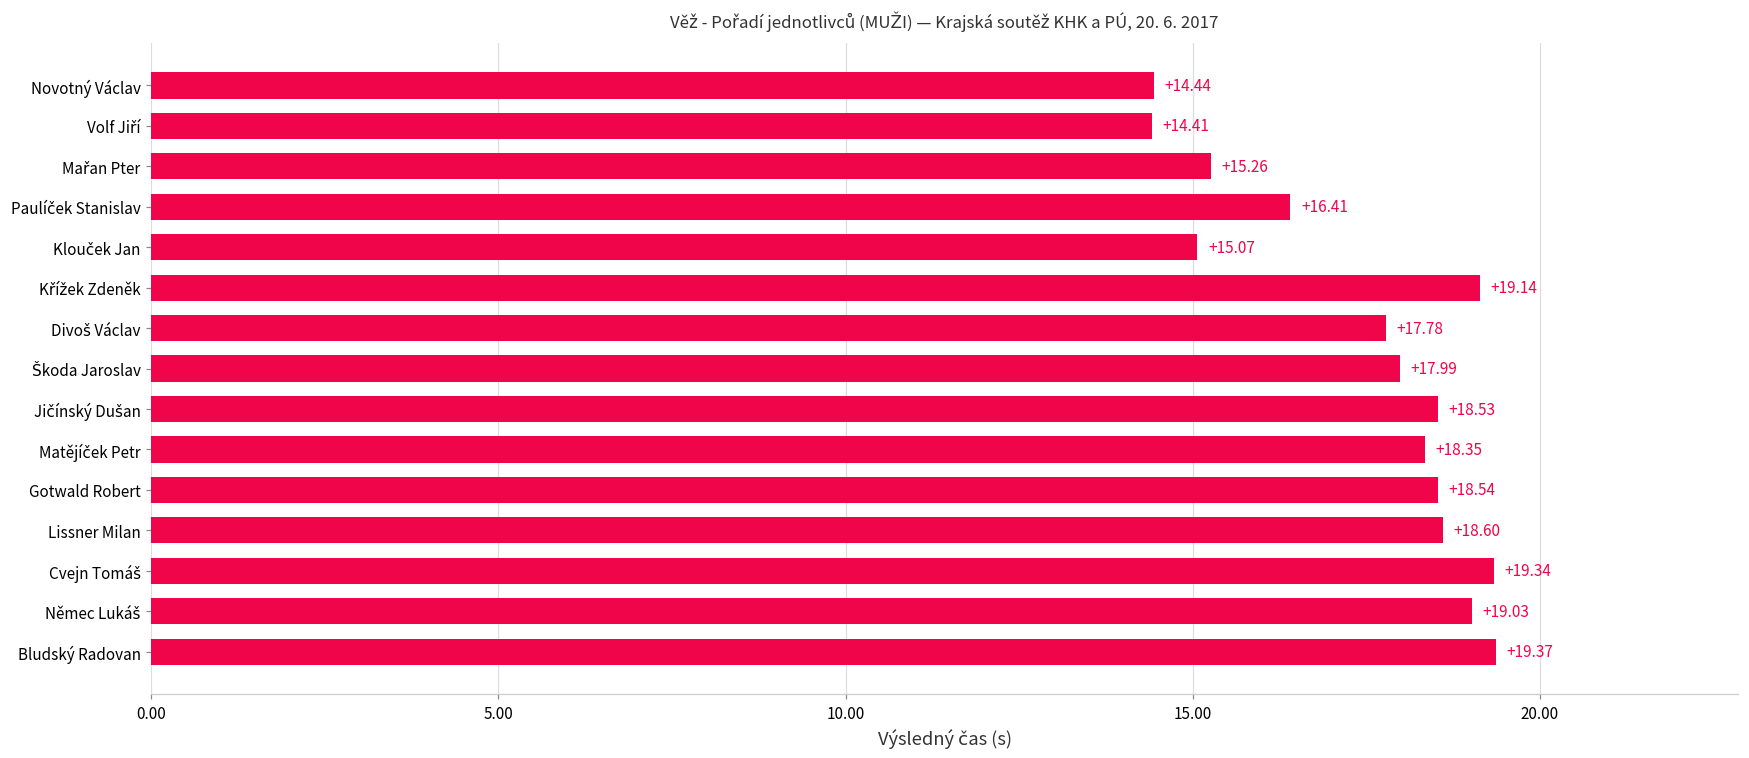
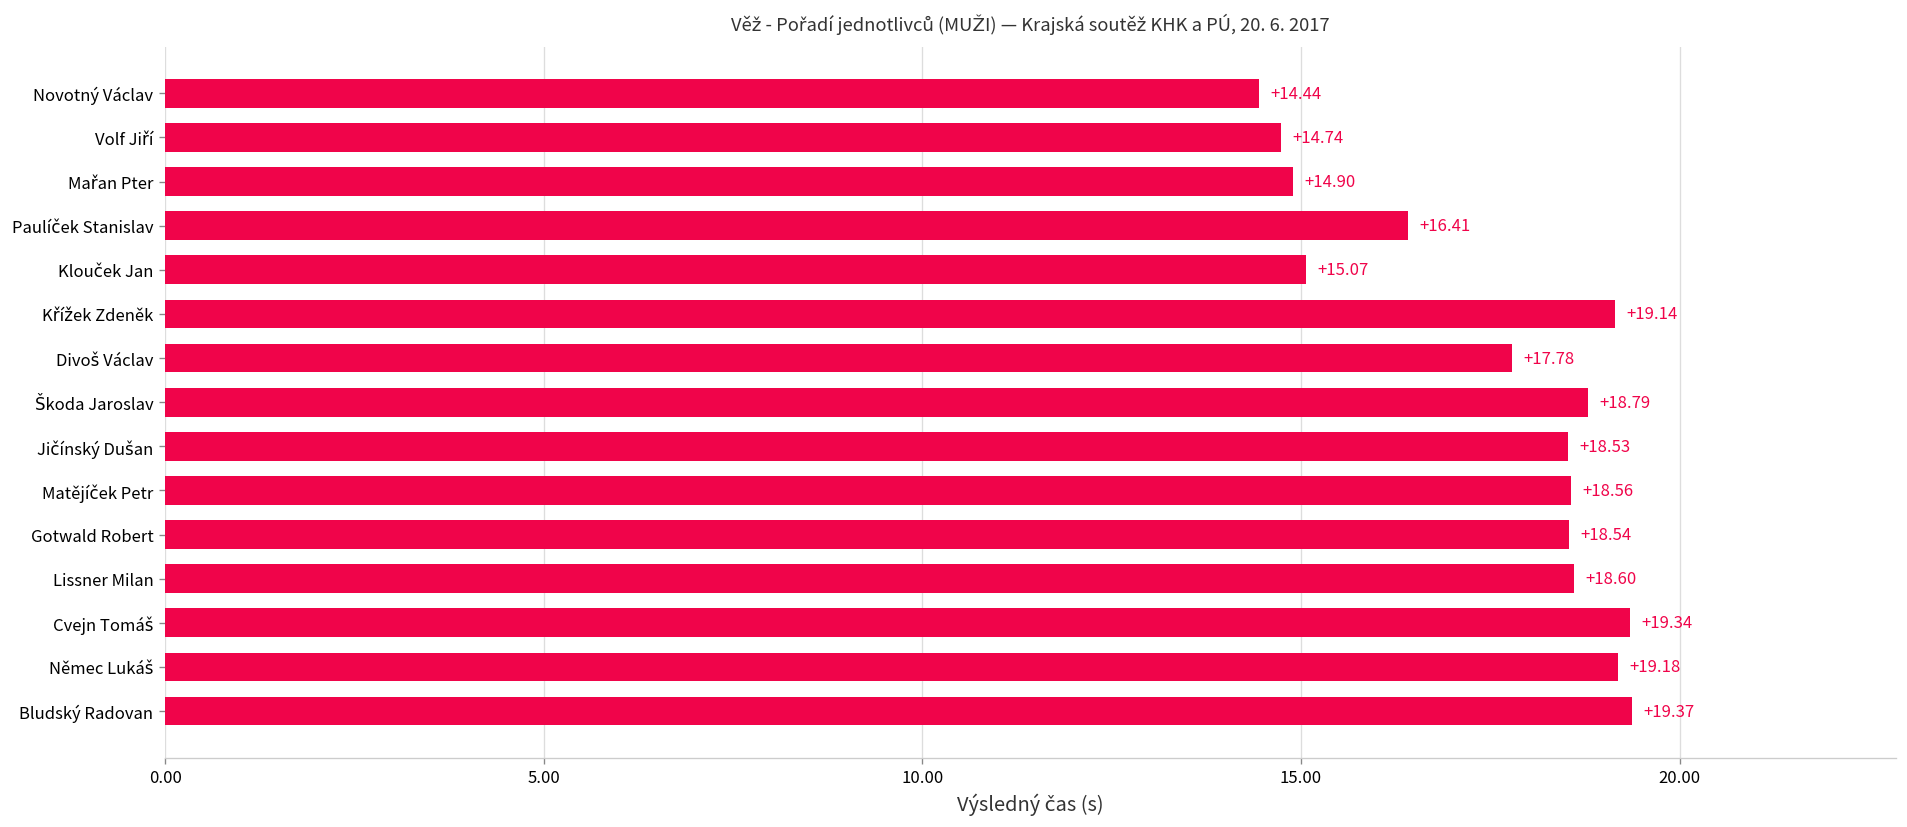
  {
    "Novotný Václav": "+14.44",
-   "Volf Jiří": "+14.41",
-   "Mařan Pter": "+15.26",
+   "Volf Jiří": "+14.74",
+   "Mařan Pter": "+14.90",
    "Paulíček Stanislav": "+16.41",
    "Klouček Jan": "+15.07",
    "Křížek Zdeněk": "+19.14",
    "Divoš Václav": "+17.78",
-   "Škoda Jaroslav": "+17.99",
+   "Škoda Jaroslav": "+18.79",
    "Jičínský Dušan": "+18.53",
-   "Matějíček Petr": "+18.35",
+   "Matějíček Petr": "+18.56",
    "Gotwald Robert": "+18.54",
    "Lissner Milan": "+18.60",
    "Cvejn Tomáš": "+19.34",
-   "Němec Lukáš": "+19.03",
+   "Němec Lukáš": "+19.18",
    "Bludský Radovan": "+19.37"
  }
